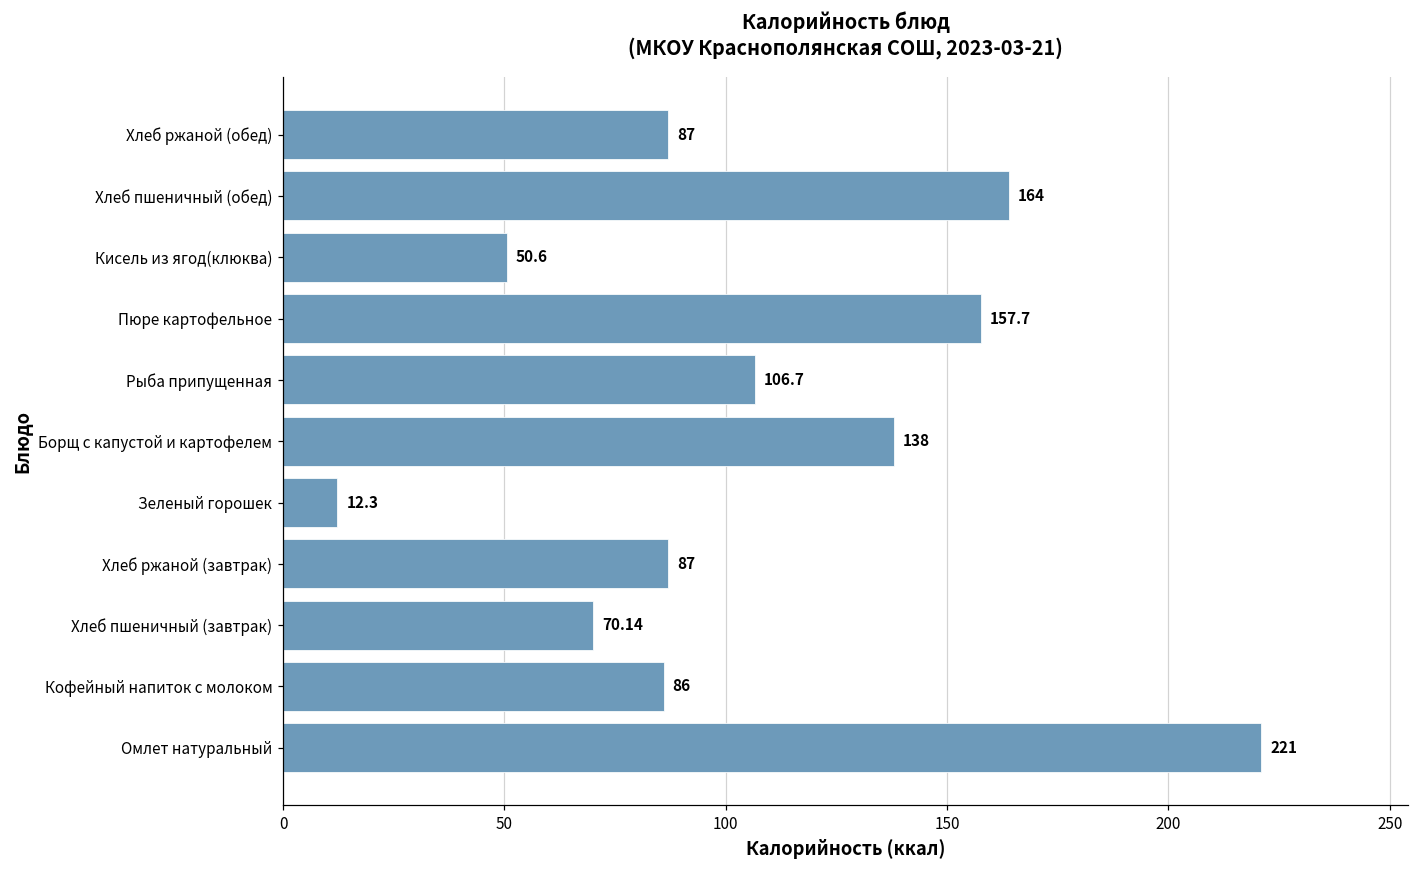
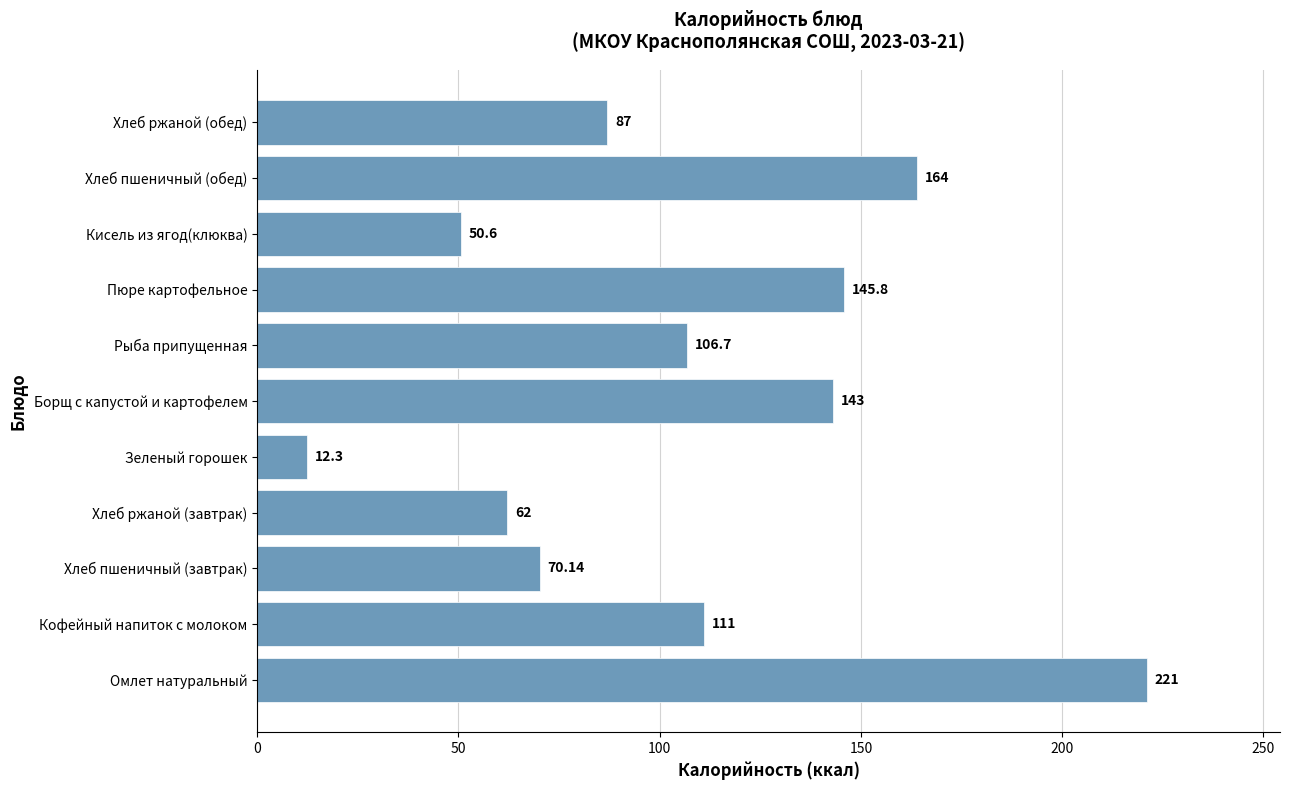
  {
    "Хлеб ржаной (обед)": 87,
    "Хлеб пшеничный (обед)": 164,
    "Кисель из ягод(клюква)": 50.6,
-   "Пюре картофельное": 157.7,
+   "Пюре картофельное": 145.8,
    "Рыба припущенная": 106.7,
-   "Борщ с капустой и картофелем": 138,
+   "Борщ с капустой и картофелем": 143,
    "Зеленый горошек": 12.3,
-   "Хлеб ржаной (завтрак)": 87,
+   "Хлеб ржаной (завтрак)": 62,
    "Хлеб пшеничный (завтрак)": 70.14,
-   "Кофейный напиток с молоком": 86,
+   "Кофейный напиток с молоком": 111,
    "Омлет натуральный": 221
  }
